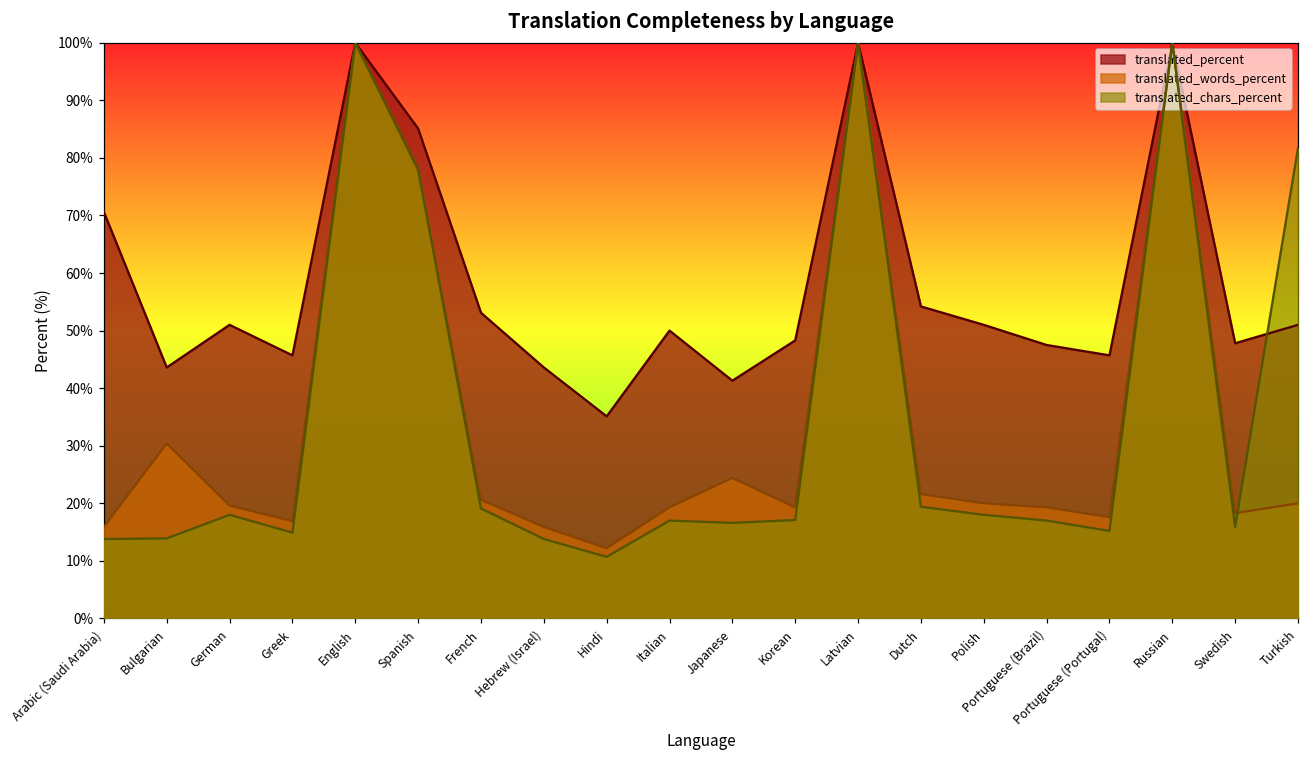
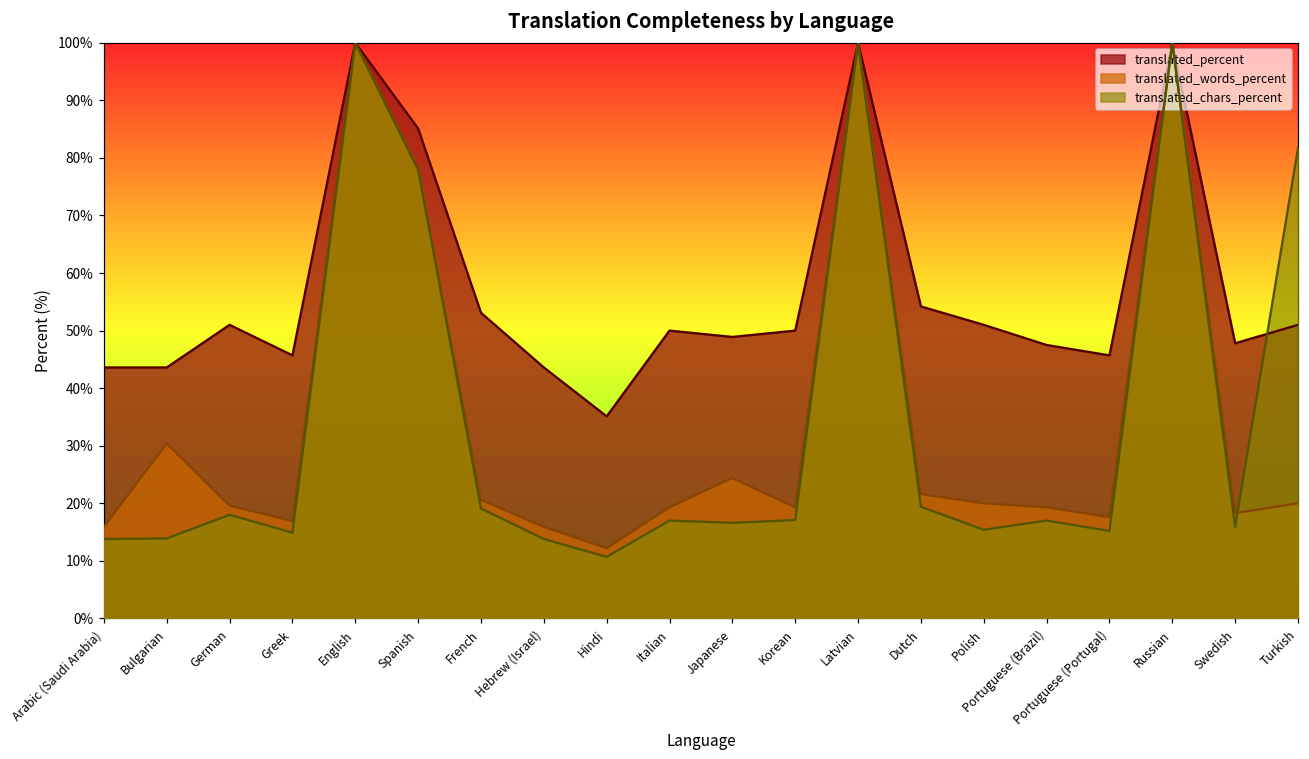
  {
    "translated_percent": {
-     "Arabic (Saudi Arabia)": "71%",
+     "Arabic (Saudi Arabia)": "44%",
      "Bulgarian": "44%",
      "German": "51%",
      "Greek": "46%",
      "Spanish": "85%",
      "French": "53%",
      "Hebrew (Israel)": "44%",
      "Hindi": "35%",
      "Italian": "50%",
-     "Japanese": "41%",
-     "Korean": "48%",
+     "Japanese": "49%",
+     "Korean": "50%",
      "Dutch": "54%",
      "Polish": "51%",
      "Portuguese (Brazil)": "48%",
      "Portuguese (Portugal)": "46%",
      "Swedish": "48%",
      "Turkish": "51%"
    },
    "translated_words_percent": {
      "Arabic (Saudi Arabia)": "16%",
      "Bulgarian": "30%",
      "German": "20%",
      "Greek": "17%",
      "French": "21%",
      "Hebrew (Israel)": "16%",
      "Hindi": "12%",
      "Italian": "19%",
      "Japanese": "24%",
      "Korean": "19%",
      "Dutch": "22%",
      "Polish": "20%",
      "Portuguese (Brazil)": "19%",
      "Portuguese (Portugal)": "18%",
      "Swedish": "18%",
      "Turkish": "20%"
    },
    "translated_chars_percent": {
      "Arabic (Saudi Arabia)": "14%",
      "Bulgarian": "14%",
      "German": "18%",
      "Greek": "15%",
      "French": "19%",
      "Hebrew (Israel)": "14%",
      "Hindi": "11%",
      "Italian": "17%",
      "Japanese": "17%",
      "Korean": "17%",
      "Dutch": "19%",
-     "Polish": "18%",
+     "Polish": "15%",
      "Portuguese (Brazil)": "17%",
      "Portuguese (Portugal)": "15%",
      "Swedish": "16%",
      "Turkish": "82%"
    }
  }
